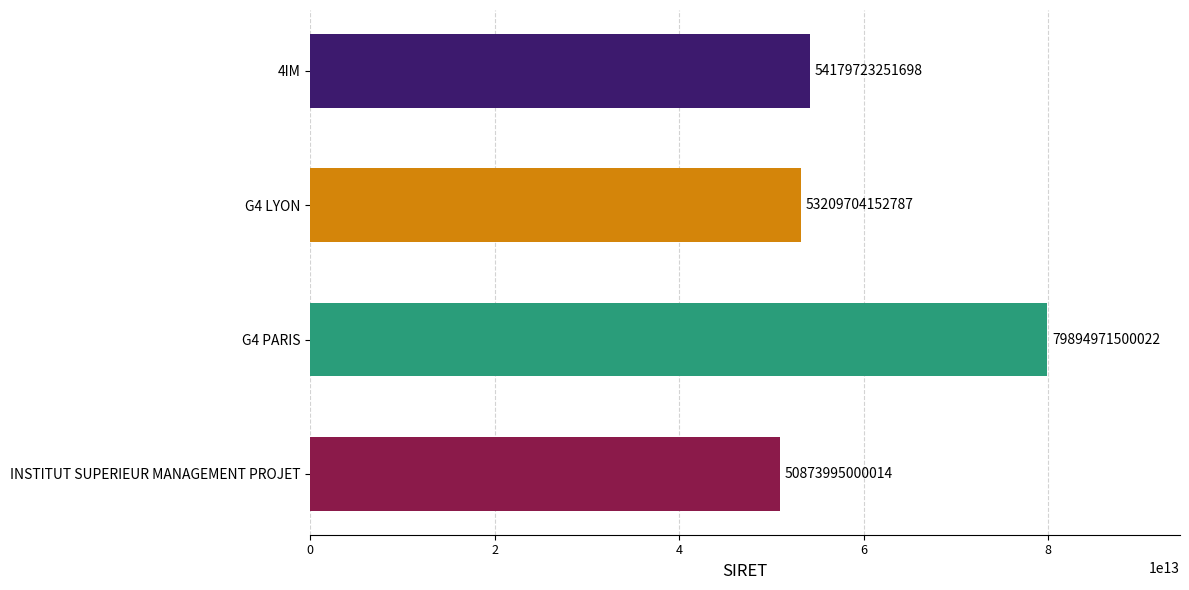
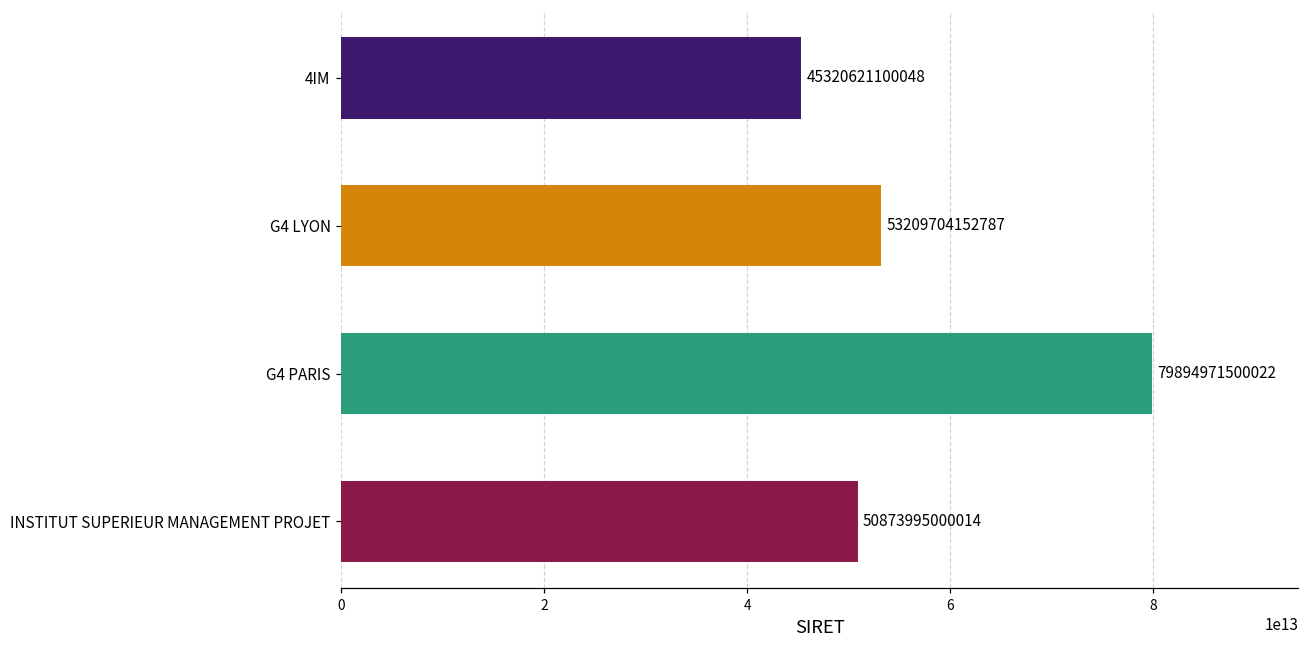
  {
-   "4IM": 54179723251698,
+   "4IM": 45320621100048,
    "G4 LYON": 53209704152787,
    "G4 PARIS": 79894971500022,
    "INSTITUT SUPERIEUR MANAGEMENT PROJET": 50873995000014
  }
